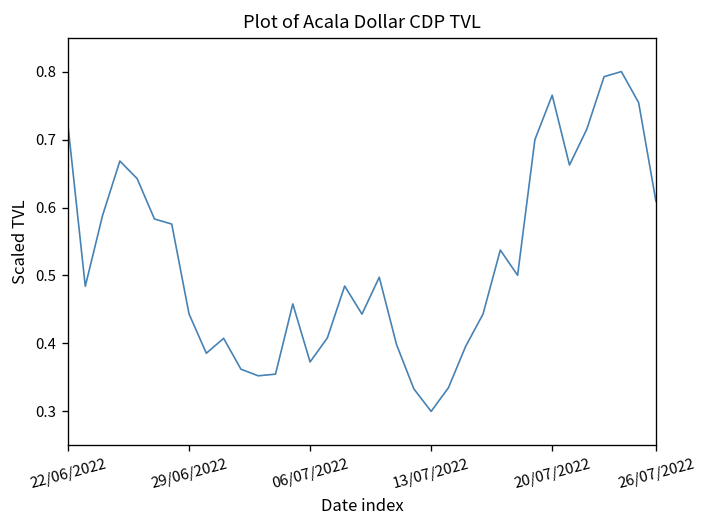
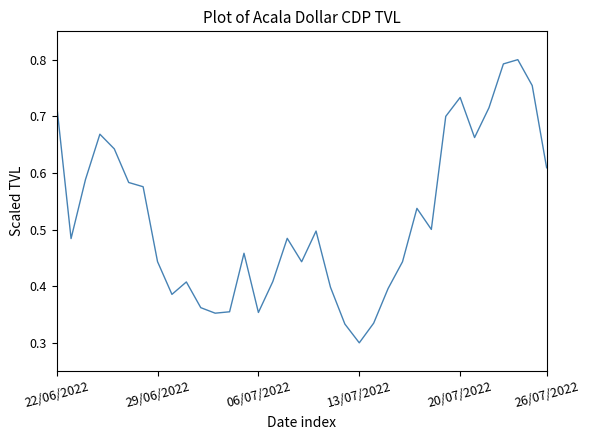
  {
    "22/06/2022": 0.72,
    "29/06/2022": 0.44,
-   "06/07/2022": 0.37,
+   "06/07/2022": 0.35,
    "13/07/2022": 0.30,
-   "20/07/2022": 0.77,
+   "20/07/2022": 0.73,
    "26/07/2022": 0.61
  }
